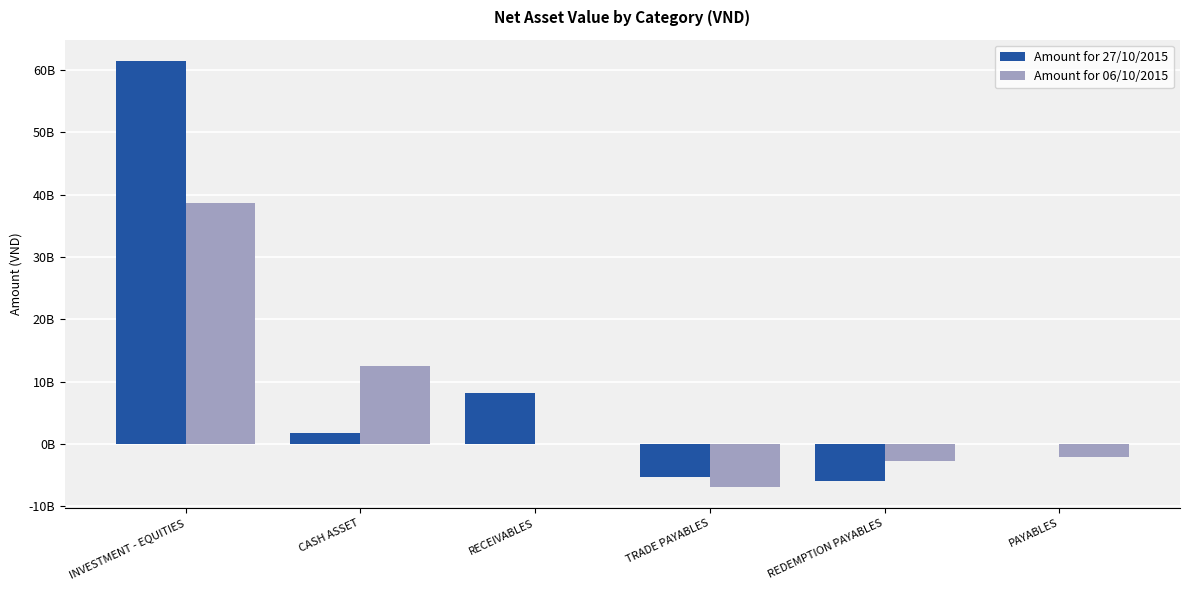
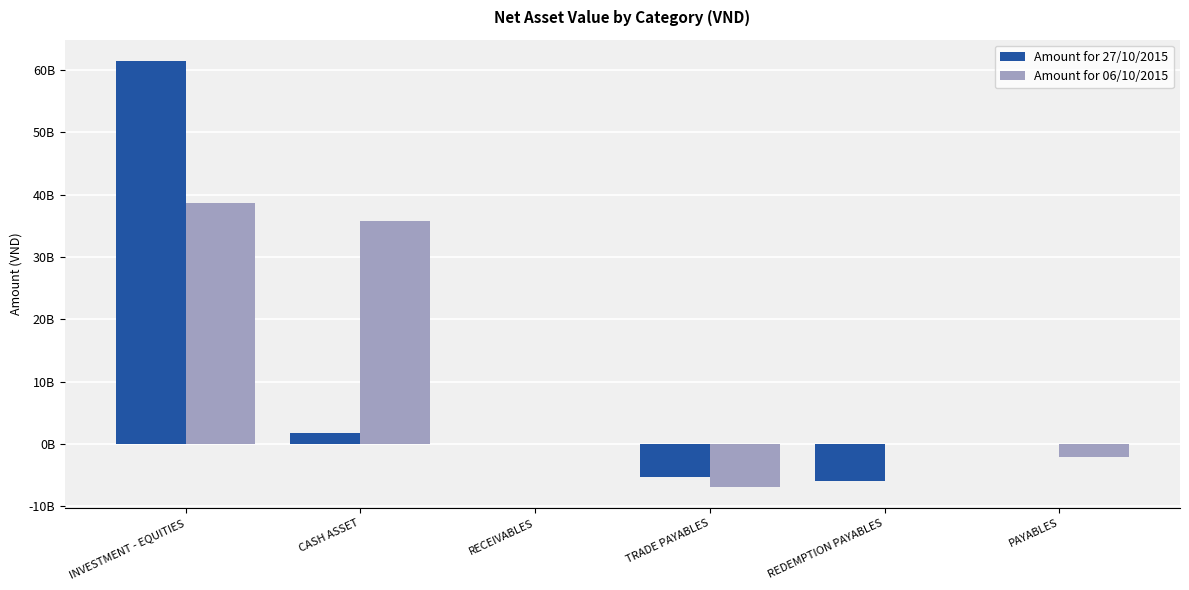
  {
    "Amount for 27/10/2015": {
      "INVESTMENT - EQUITIES": 61000000000,
      "CASH ASSET": 2000000000,
-     "RECEIVABLES": 8000000000,
+     "RECEIVABLES": 0,
      "TRADE PAYABLES": -5000000000,
      "REDEMPTION PAYABLES": -6000000000
    },
    "Amount for 06/10/2015": {
      "INVESTMENT - EQUITIES": 39000000000,
-     "CASH ASSET": 12000000000,
+     "CASH ASSET": 36000000000,
      "RECEIVABLES": 0,
      "TRADE PAYABLES": -7000000000,
-     "REDEMPTION PAYABLES": -3000000000,
+     "REDEMPTION PAYABLES": 0,
      "PAYABLES": -2000000000
    }
  }
